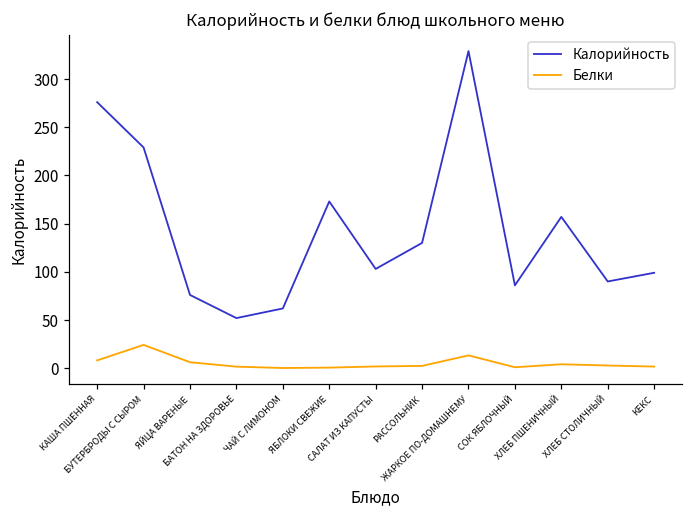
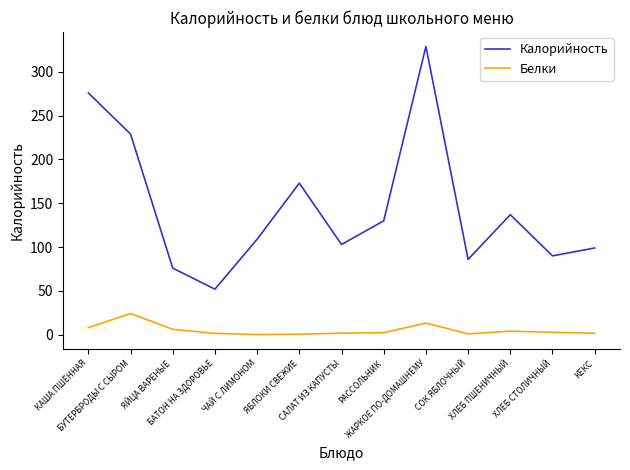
  {
    "Калорийность": {
      "КАША ПШЁННАЯ": 280,
      "БУТЕРБРОДЫ С СЫРОМ": 230,
      "ЯЙЦА ВАРЕНЫЕ": 80,
      "БАТОН НА ЗДОРОВЬЕ": 50,
-     "ЧАЙ С ЛИМОНОМ": 60,
+     "ЧАЙ С ЛИМОНОМ": 110,
      "ЯБЛОКИ СВЕЖИЕ": 170,
      "САЛАТ ИЗ КАПУСТЫ": 100,
      "РАССОЛЬНИК": 130,
      "ЖАРКОЕ ПО-ДОМАШНЕМУ": 330,
      "СОК ЯБЛОЧНЫЙ": 90,
-     "ХЛЕБ ПШЕНИЧНЫЙ": 160,
+     "ХЛЕБ ПШЕНИЧНЫЙ": 140,
      "ХЛЕБ СТОЛИЧНЫЙ": 90,
      "КЕКС": 100
    },
    "Белки": {
      "КАША ПШЁННАЯ": 10,
      "БУТЕРБРОДЫ С СЫРОМ": 20,
      "ЯЙЦА ВАРЕНЫЕ": 10,
      "БАТОН НА ЗДОРОВЬЕ": 0,
      "ЧАЙ С ЛИМОНОМ": 0,
      "ЯБЛОКИ СВЕЖИЕ": 0,
      "САЛАТ ИЗ КАПУСТЫ": 0,
      "РАССОЛЬНИК": 0,
      "ЖАРКОЕ ПО-ДОМАШНЕМУ": 10,
      "СОК ЯБЛОЧНЫЙ": 0,
      "ХЛЕБ ПШЕНИЧНЫЙ": 0,
      "ХЛЕБ СТОЛИЧНЫЙ": 0,
      "КЕКС": 0
    }
  }
